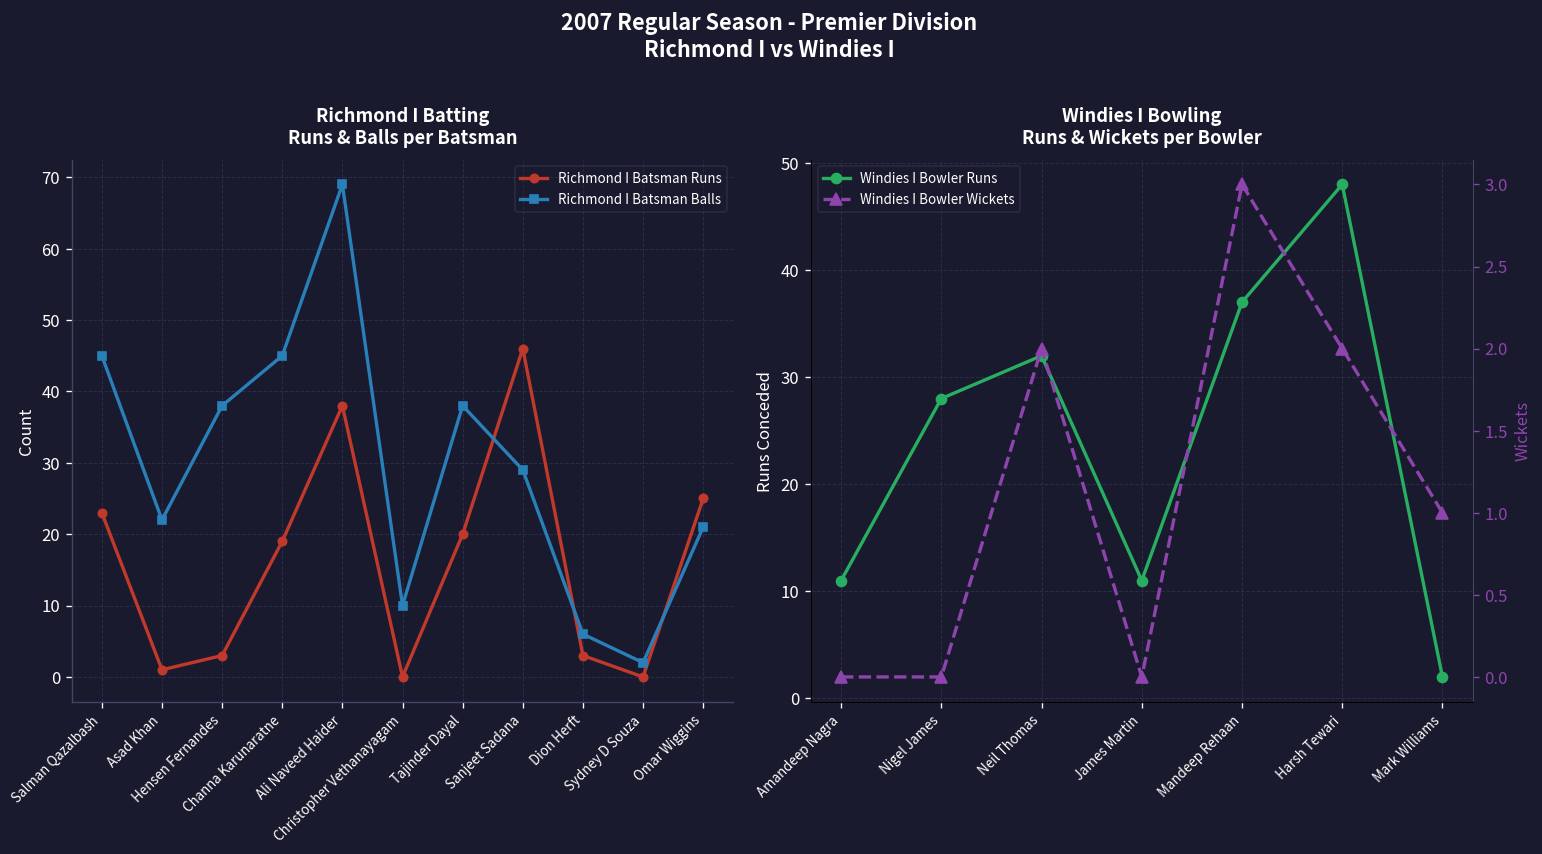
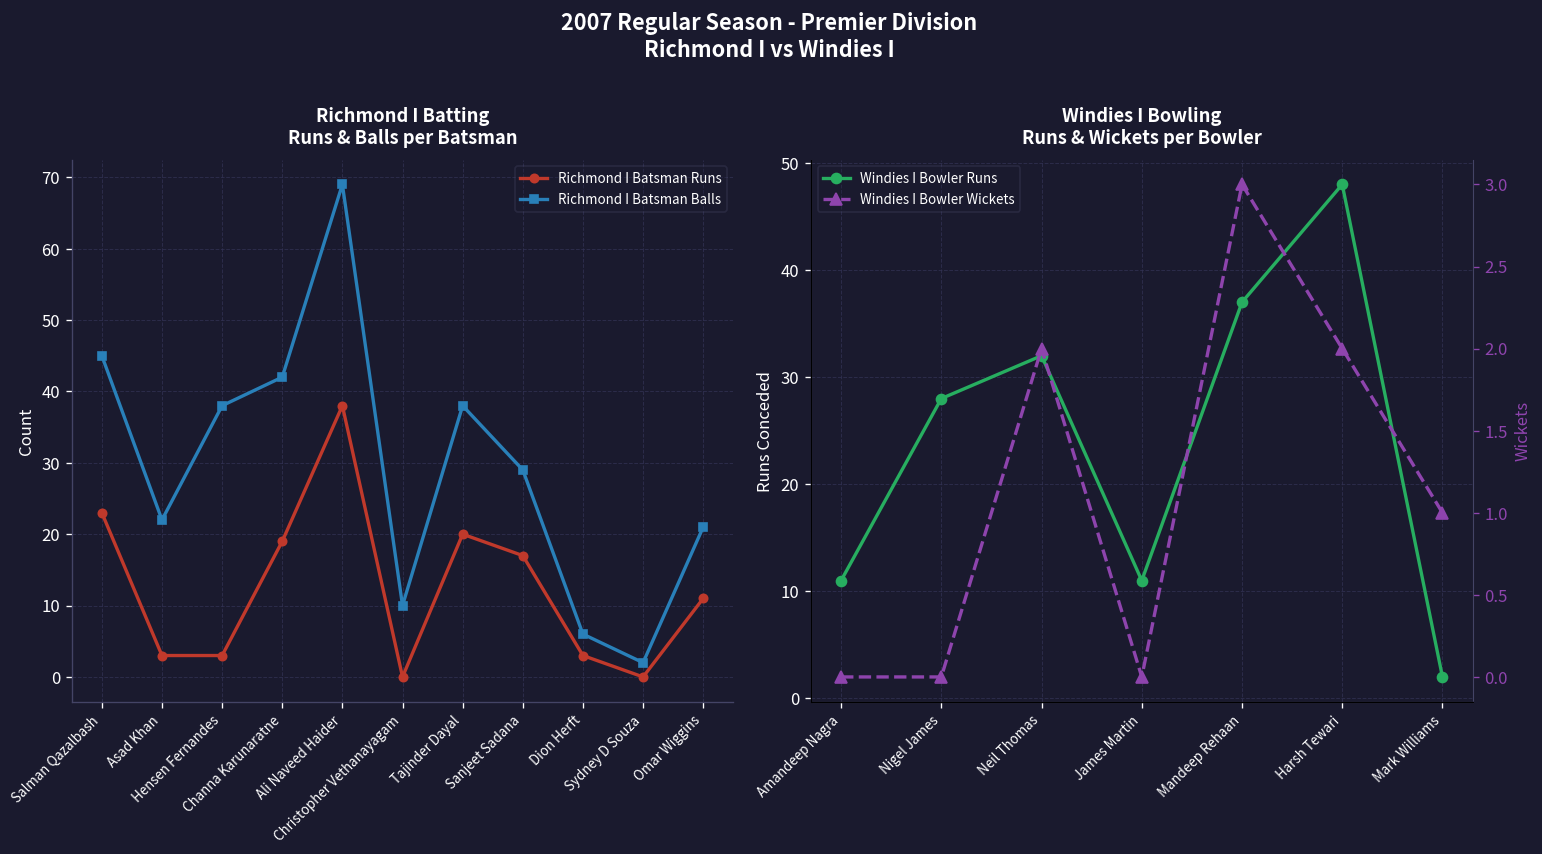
  {
    "Richmond I Batting Runs & Balls per Batsman": {
      "Richmond I Batsman Runs": {
        "Salman Qazalbash": 23,
-       "Asad Khan": 1,
+       "Asad Khan": 3,
        "Hensen Fernandes": 3,
        "Channa Karunaratne": 19,
        "Ali Naveed Haider": 38,
        "Christopher Vethanayagam": 0,
        "Tajinder Dayal": 20,
-       "Sanjeet Sadana": 46,
+       "Sanjeet Sadana": 17,
        "Dion Herft": 3,
        "Sydney D Souza": 0,
-       "Omar Wiggins": 25
+       "Omar Wiggins": 11
      },
      "Richmond I Batsman Balls": {
        "Salman Qazalbash": 45,
        "Asad Khan": 22,
        "Hensen Fernandes": 38,
-       "Channa Karunaratne": 45,
+       "Channa Karunaratne": 42,
        "Ali Naveed Haider": 69,
        "Christopher Vethanayagam": 10,
        "Tajinder Dayal": 38,
        "Sanjeet Sadana": 29,
        "Dion Herft": 6,
        "Sydney D Souza": 2,
        "Omar Wiggins": 21
      }
    }
  }
